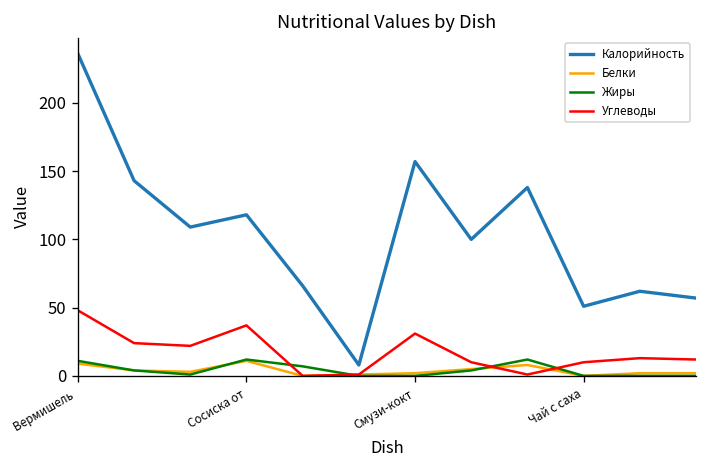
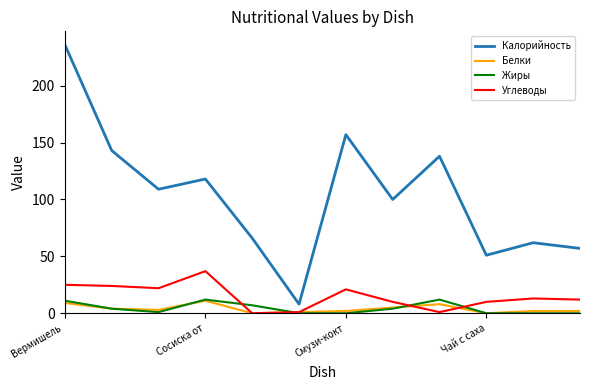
  {
    "Калорийность": {
      "Вермишель": 236,
      "Сосиска от": 118,
      "Смузи-кокт": 157,
      "Чай с саха": 51
    },
    "Углеводы": {
-     "Вермишель": 48,
+     "Вермишель": 25,
      "Сосиска от": 37,
-     "Смузи-кокт": 31,
+     "Смузи-кокт": 21,
      "Чай с саха": 10
    }
  }
